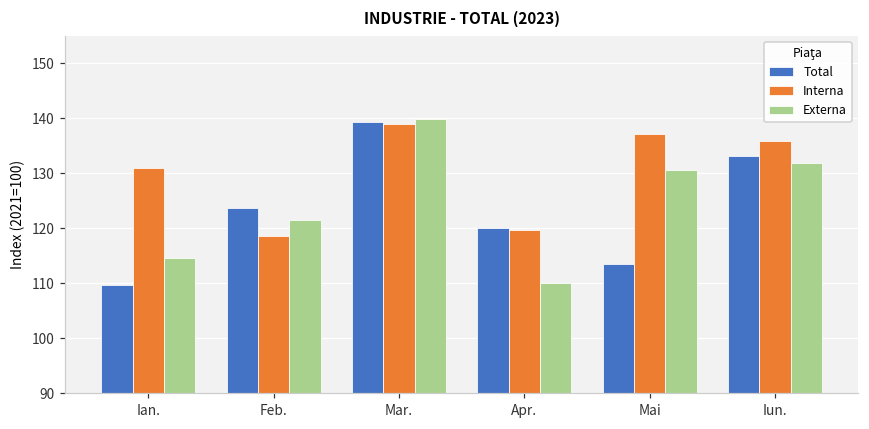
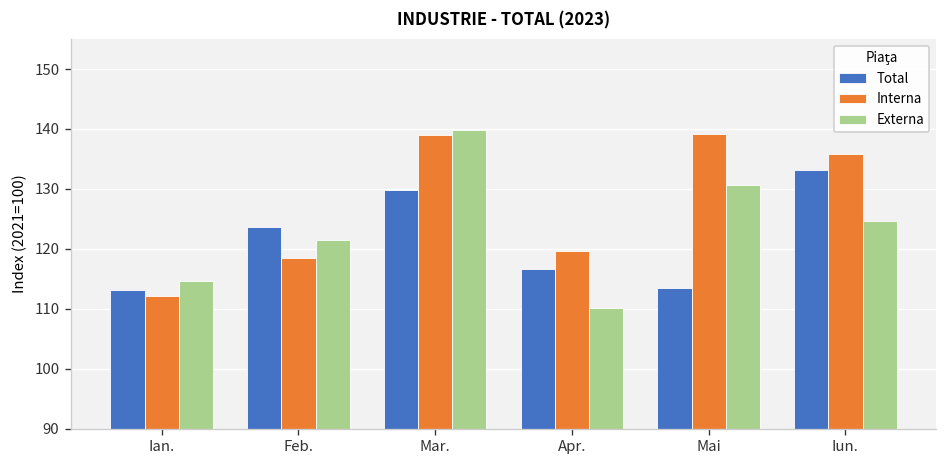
  {
    "Total": {
-     "Ian.": 110,
+     "Ian.": 113,
      "Feb.": 124,
-     "Mar.": 139,
-     "Apr.": 120,
+     "Mar.": 130,
+     "Apr.": 117,
      "Mai": 113,
      "Iun.": 133
    },
    "Interna": {
-     "Ian.": 131,
+     "Ian.": 112,
      "Feb.": 119,
      "Mar.": 139,
      "Apr.": 120,
-     "Mai": 137,
+     "Mai": 139,
      "Iun.": 136
    },
    "Externa": {
      "Ian.": 115,
      "Feb.": 122,
      "Mar.": 140,
      "Apr.": 110,
      "Mai": 131,
-     "Iun.": 132
+     "Iun.": 125
    }
  }
